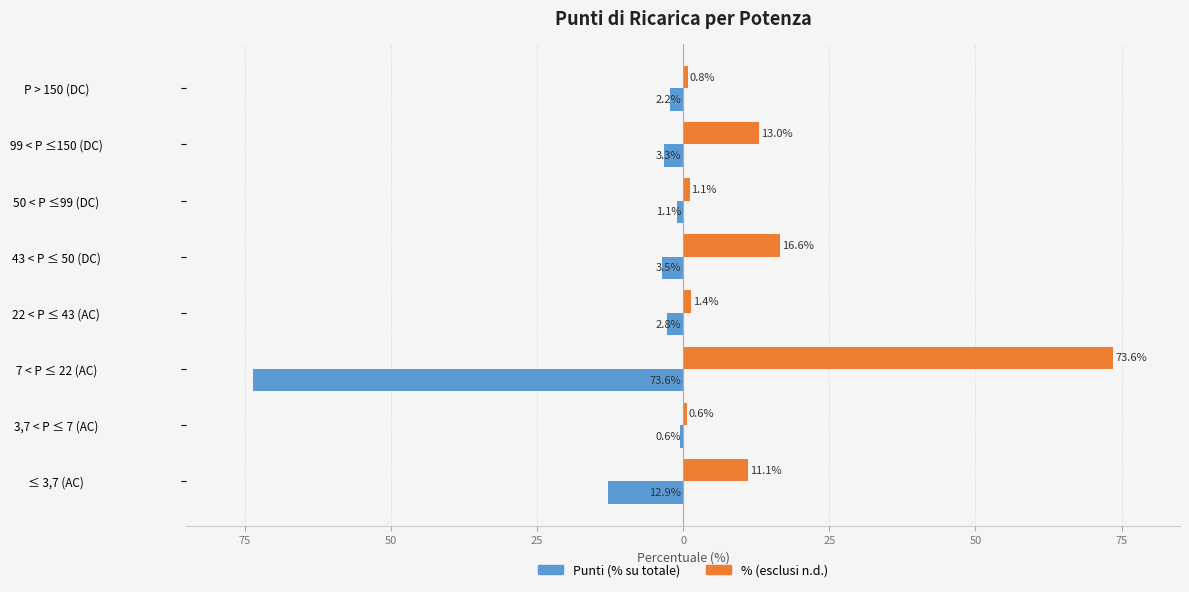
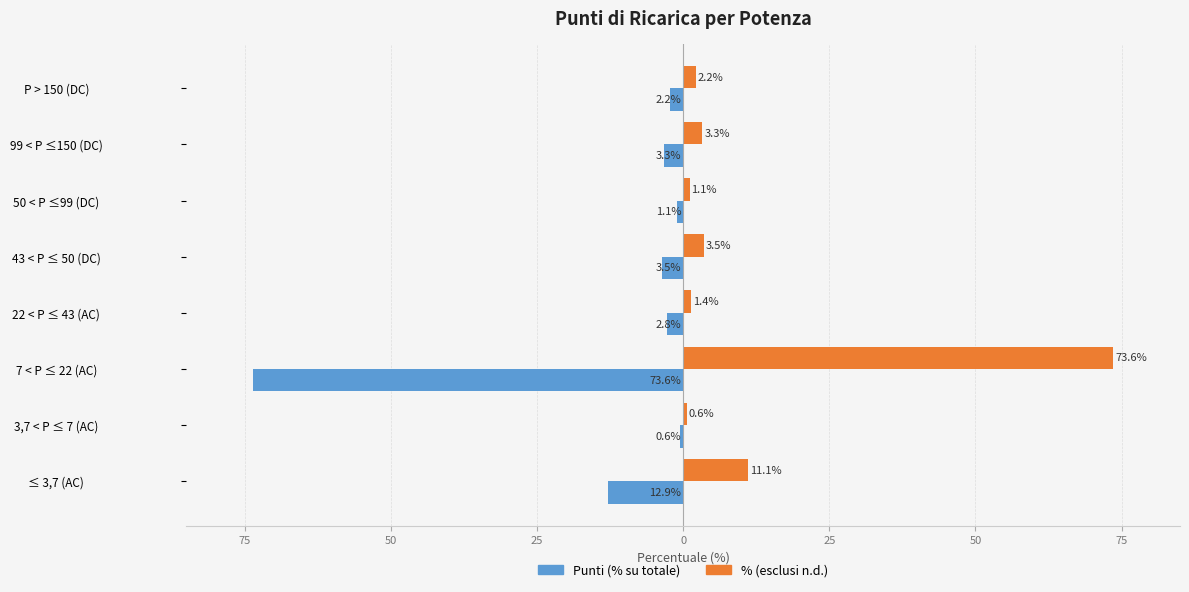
  {
    "% (esclusi n.d.)": {
-     "P > 150 (DC)": "0.8%",
-     "99 < P ≤150 (DC)": "13.0%",
+     "P > 150 (DC)": "2.2%",
+     "99 < P ≤150 (DC)": "3.3%",
      "50 < P ≤99 (DC)": "1.1%",
-     "43 < P ≤ 50 (DC)": "16.6%",
+     "43 < P ≤ 50 (DC)": "3.5%",
      "22 < P ≤ 43 (AC)": "1.4%",
      "7 < P ≤ 22 (AC)": "73.6%",
      "3,7 < P ≤ 7 (AC)": "0.6%",
      "≤ 3,7 (AC)": "11.1%"
    }
  }
